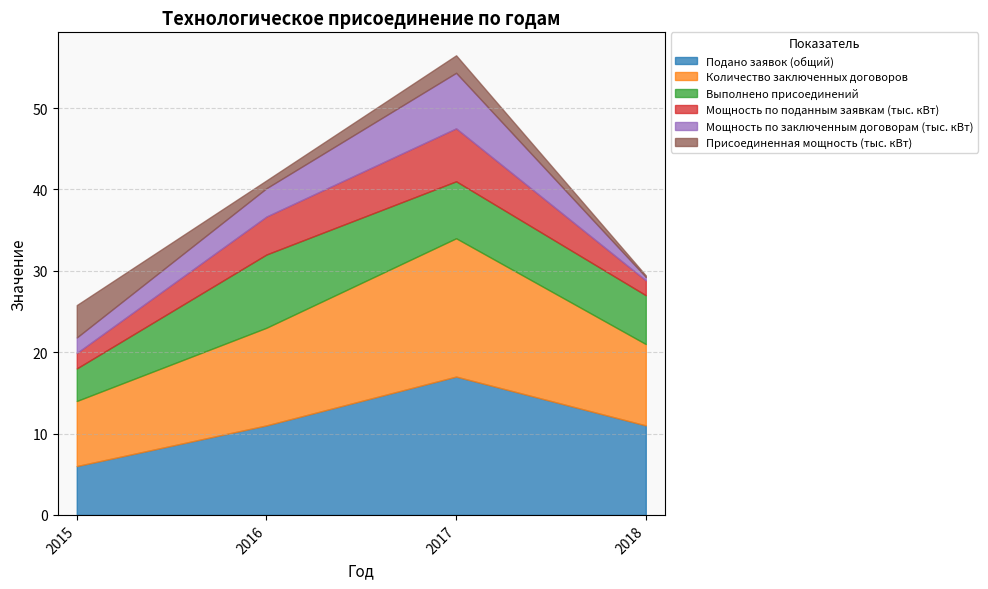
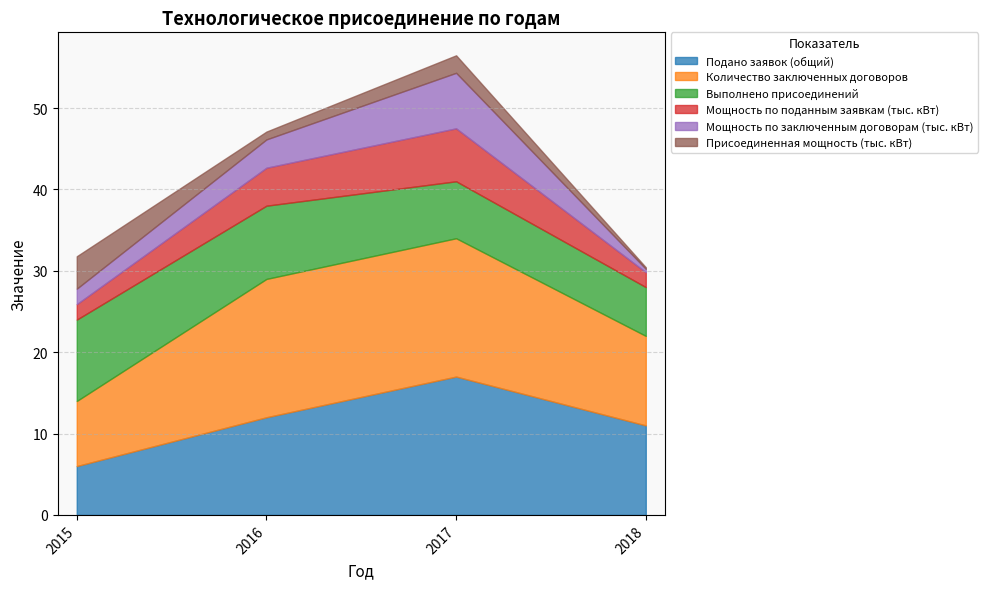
  {
    "Подано заявок (общий)": {
      "2015": 6,
-     "2016": 11,
+     "2016": 12,
      "2017": 17,
      "2018": 11
    },
    "Количество заключенных договоров": {
      "2015": 8,
-     "2016": 12,
+     "2016": 17,
      "2017": 17,
-     "2018": 10
+     "2018": 11
    },
    "Выполнено присоединений": {
-     "2015": 4,
+     "2015": 10,
      "2016": 9,
      "2017": 7,
      "2018": 6
    },
    "Мощность по поданным заявкам (тыс. кВт)": {
      "2015": 2,
      "2016": 5,
      "2017": 7,
      "2018": 2
    },
    "Мощность по заключенным договорам (тыс. кВт)": {
      "2015": 2,
      "2016": 3,
      "2017": 7
    },
    "Присоединенная мощность (тыс. кВт)": {
      "2015": 4,
      "2016": 1,
      "2017": 2
    }
  }
